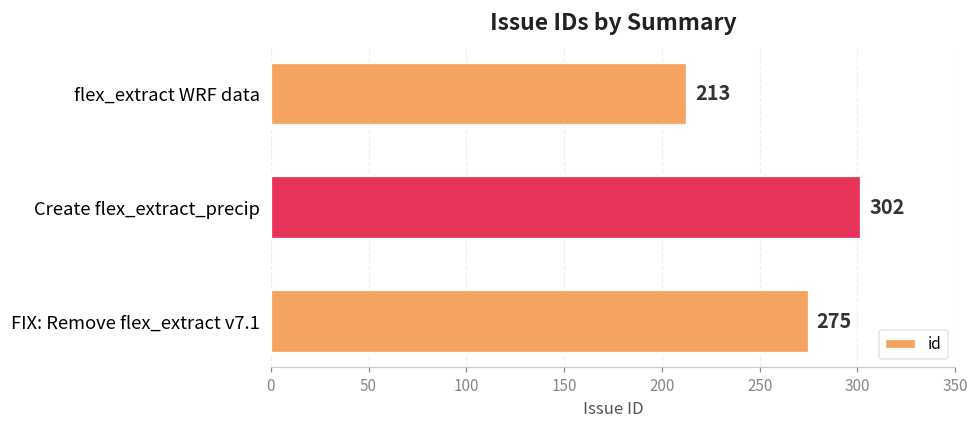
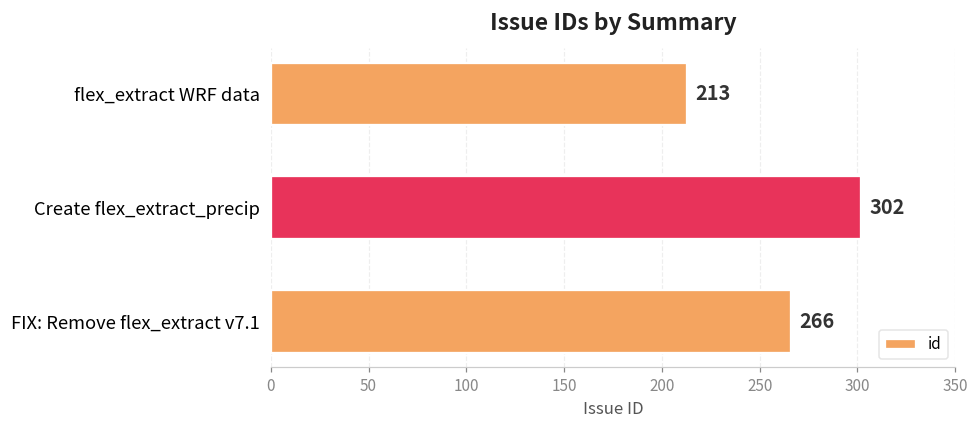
  {
    "flex_extract WRF data": 213,
    "Create flex_extract_precip": 302,
-   "FIX: Remove flex_extract v7.1": 275
+   "FIX: Remove flex_extract v7.1": 266
  }
